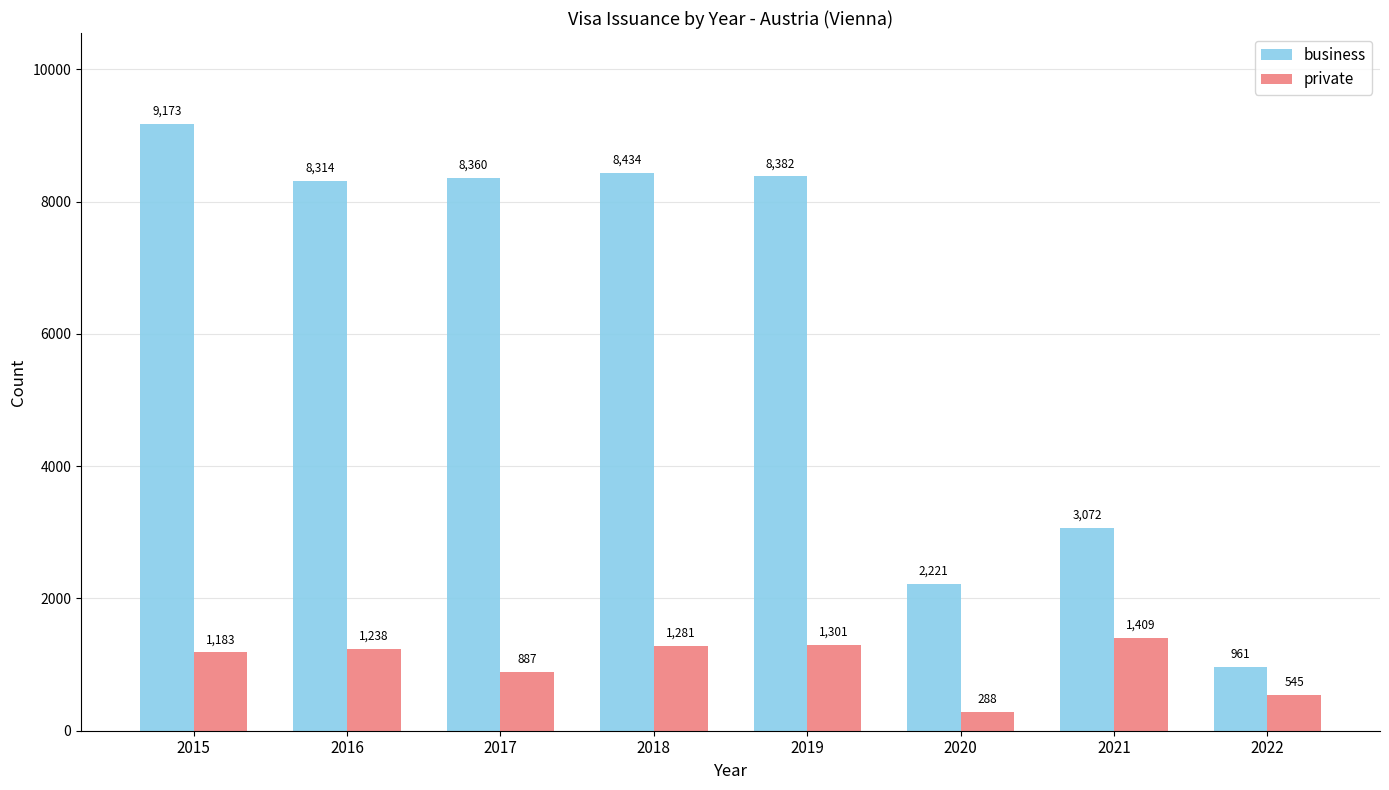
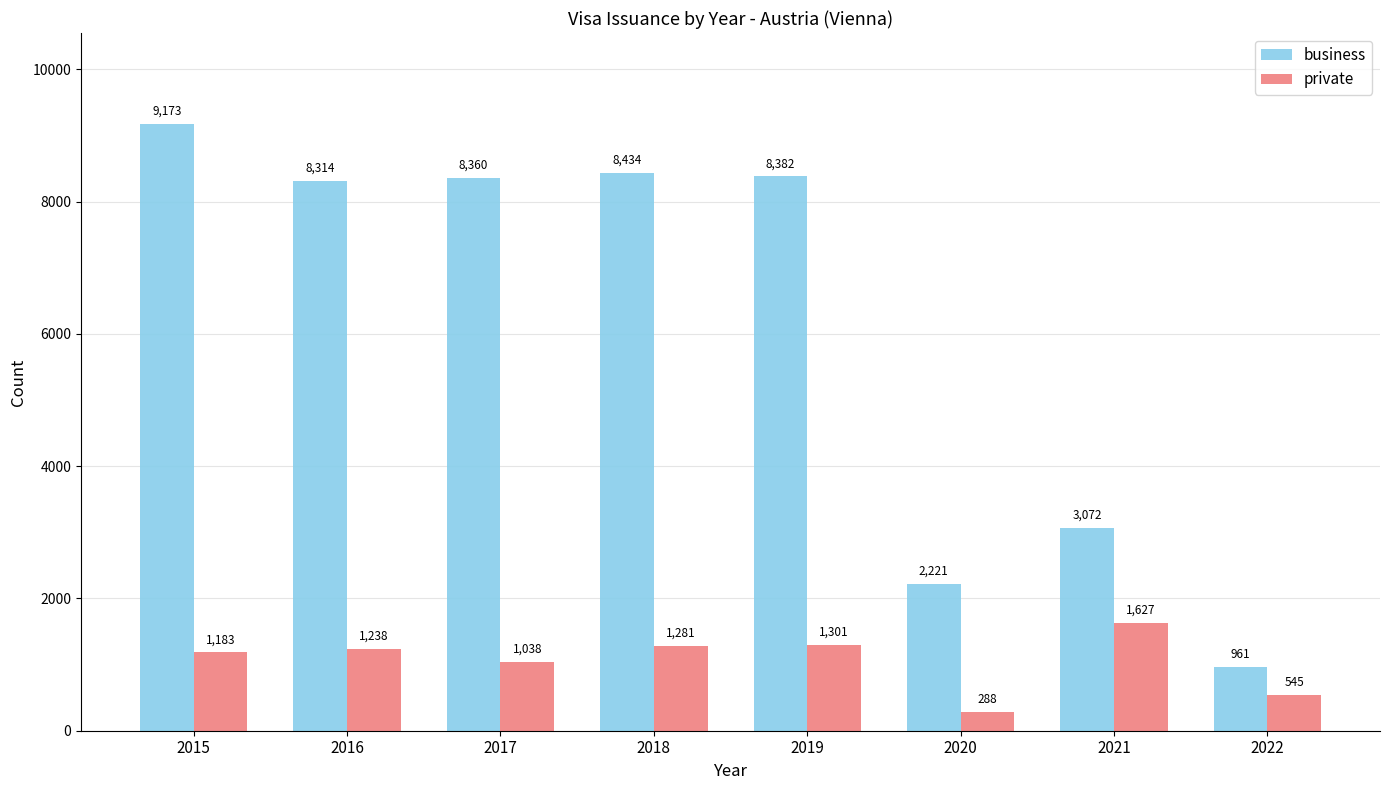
  {
    "business": {
      "2015": "9,173",
      "2016": "8,314",
      "2017": "8,360",
      "2018": "8,434",
      "2019": "8,382",
      "2020": "2,221",
      "2021": "3,072",
      "2022": "961"
    },
    "private": {
      "2015": "1,183",
      "2016": "1,238",
-     "2017": "887",
+     "2017": "1,038",
      "2018": "1,281",
      "2019": "1,301",
      "2020": "288",
-     "2021": "1,409",
+     "2021": "1,627",
      "2022": "545"
    }
  }
